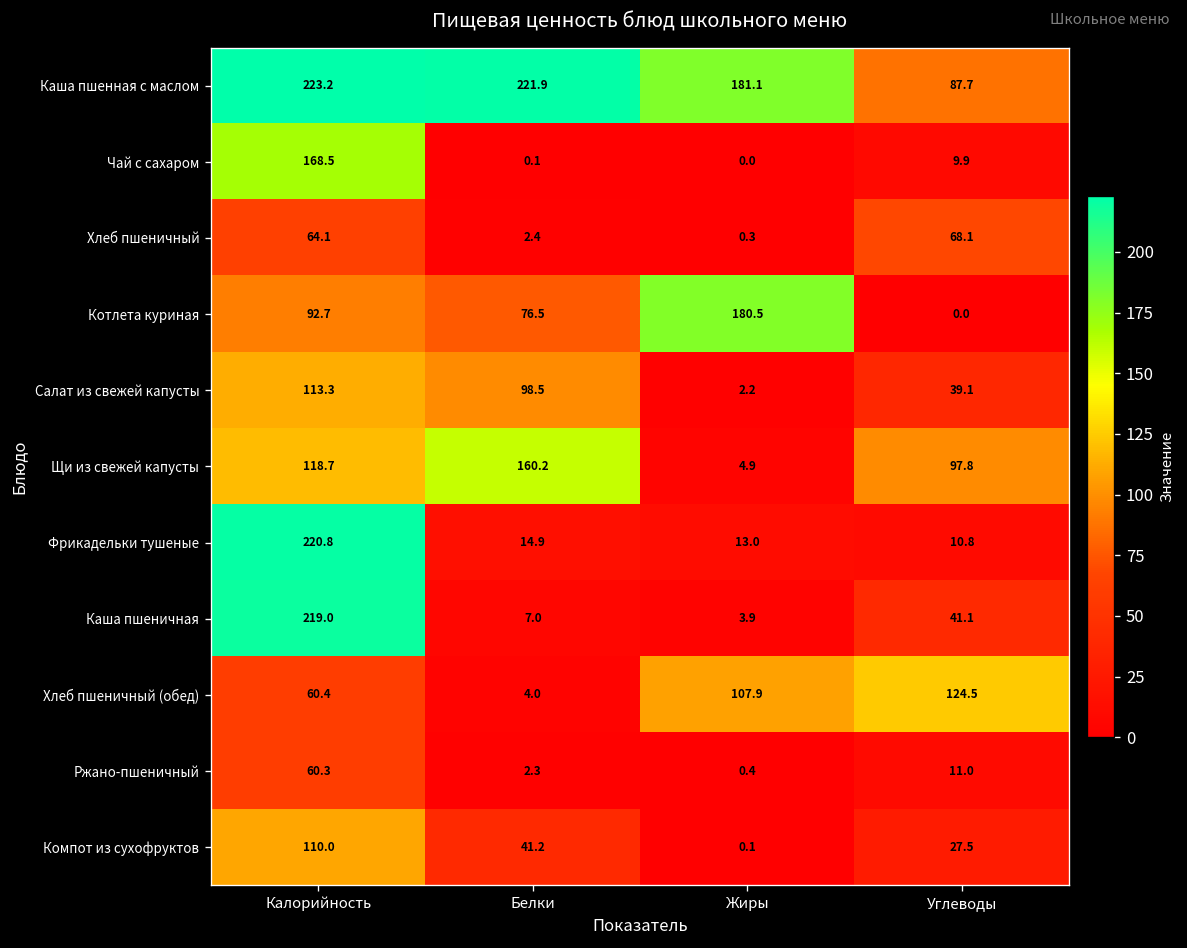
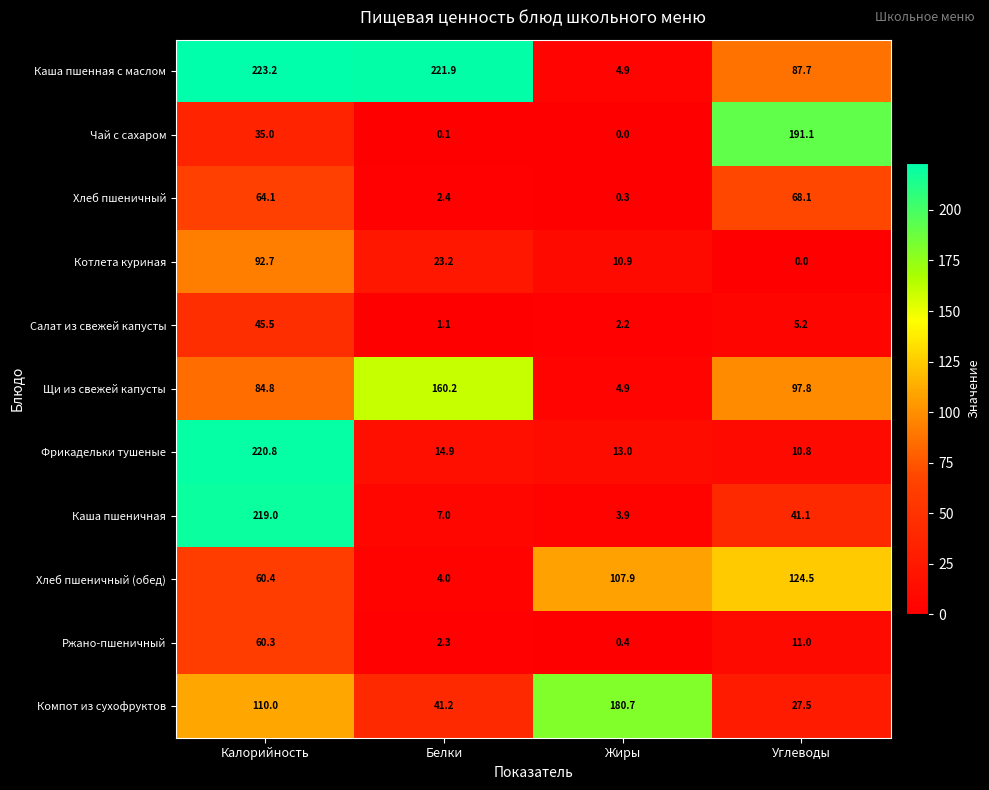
  {
    "Каша пшенная с маслом": {
      "Калорийность": 223.2,
      "Белки": 221.9,
-     "Жиры": 181.1,
+     "Жиры": 4.9,
      "Углеводы": 87.7
    },
    "Чай с сахаром": {
-     "Калорийность": 168.5,
+     "Калорийность": 35.0,
      "Белки": 0.1,
      "Жиры": 0.0,
-     "Углеводы": 9.9
+     "Углеводы": 191.1
    },
    "Хлеб пшеничный": {
      "Калорийность": 64.1,
      "Белки": 2.4,
      "Жиры": 0.3,
      "Углеводы": 68.1
    },
    "Котлета куриная": {
      "Калорийность": 92.7,
-     "Белки": 76.5,
-     "Жиры": 180.5,
+     "Белки": 23.2,
+     "Жиры": 10.9,
      "Углеводы": 0.0
    },
    "Салат из свежей капусты": {
-     "Калорийность": 113.3,
-     "Белки": 98.5,
+     "Калорийность": 45.5,
+     "Белки": 1.1,
      "Жиры": 2.2,
-     "Углеводы": 39.1
+     "Углеводы": 5.2
    },
    "Щи из свежей капусты": {
-     "Калорийность": 118.7,
+     "Калорийность": 84.8,
      "Белки": 160.2,
      "Жиры": 4.9,
      "Углеводы": 97.8
    },
    "Фрикадельки тушеные": {
      "Калорийность": 220.8,
      "Белки": 14.9,
      "Жиры": 13.0,
      "Углеводы": 10.8
    },
    "Каша пшеничная": {
      "Калорийность": 219.0,
      "Белки": 7.0,
      "Жиры": 3.9,
      "Углеводы": 41.1
    },
    "Хлеб пшеничный (обед)": {
      "Калорийность": 60.4,
      "Белки": 4.0,
      "Жиры": 107.9,
      "Углеводы": 124.5
    },
    "Ржано-пшеничный": {
      "Калорийность": 60.3,
      "Белки": 2.3,
      "Жиры": 0.4,
      "Углеводы": 11.0
    },
    "Компот из сухофруктов": {
      "Калорийность": 110.0,
      "Белки": 41.2,
-     "Жиры": 0.1,
+     "Жиры": 180.7,
      "Углеводы": 27.5
    }
  }
